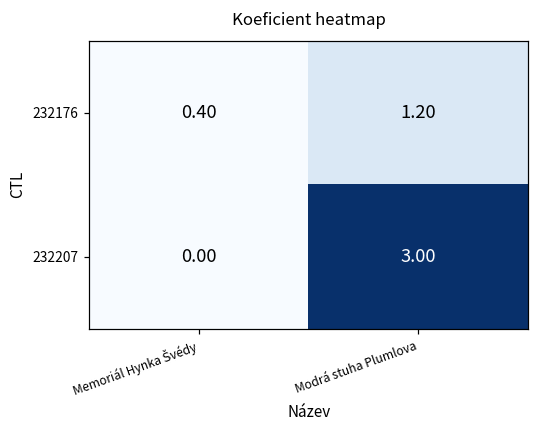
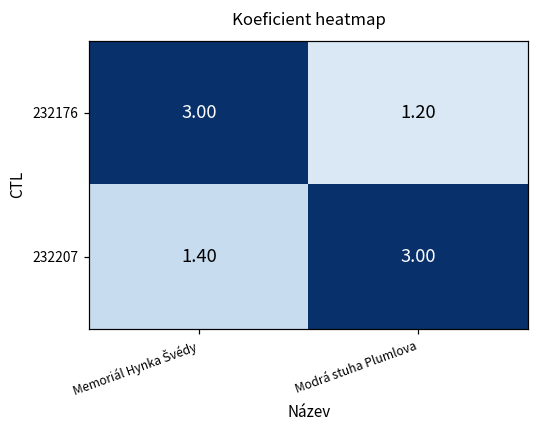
  {
    "232176": {
-     "Memoriál Hynka Švédy": 0.40,
+     "Memoriál Hynka Švédy": 3.00,
      "Modrá stuha Plumlova": 1.20
    },
    "232207": {
-     "Memoriál Hynka Švédy": 0.00,
+     "Memoriál Hynka Švédy": 1.40,
      "Modrá stuha Plumlova": 3.00
    }
  }
